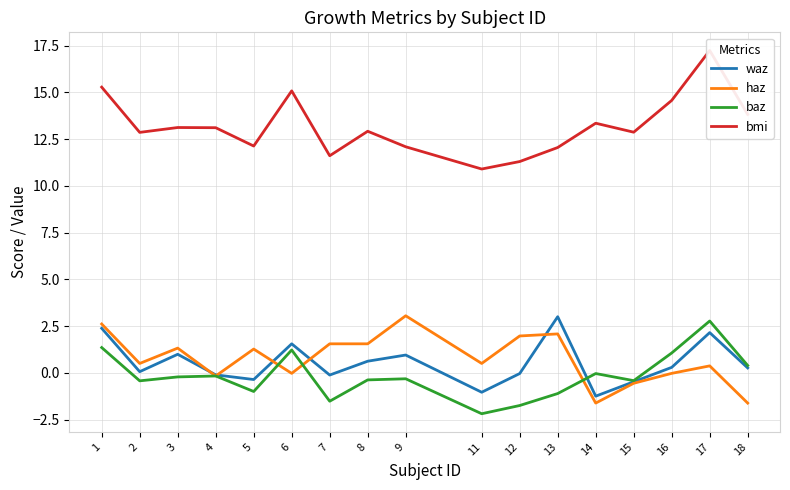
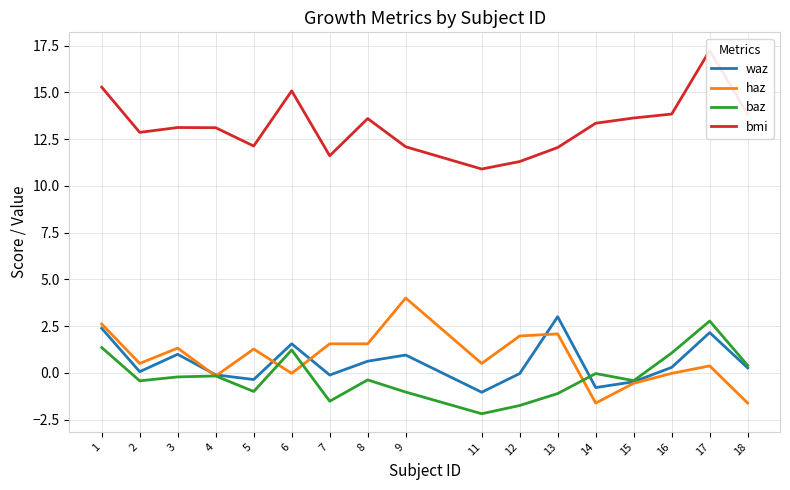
  {
    "waz": {
      "1": 2.4,
      "2": 0.1,
      "3": 1.0,
      "5": -0.4,
      "6": 1.6,
      "7": -0.1,
      "8": 0.6,
      "9": 1.0,
      "11": -1.0,
      "12": 0.0,
      "13": 3.0,
-     "14": -1.3,
+     "14": -0.8,
      "16": 0.3,
      "17": 2.2
    },
    "haz": {
      "1": 2.6,
      "2": 0.5,
      "3": 1.3,
      "5": 1.3,
      "6": 0.0,
      "7": 1.6,
      "8": 1.6,
-     "9": 3.1,
+     "9": 4.0,
      "11": 0.5,
      "12": 2.0,
      "13": 2.1,
      "14": -1.6,
      "16": 0.0,
      "17": 0.4,
      "18": -1.6
    },
    "baz": {
      "1": 1.4,
      "2": -0.4,
      "3": -0.2,
      "5": -1.0,
      "6": 1.2,
      "7": -1.5,
      "8": -0.4,
-     "9": -0.3,
+     "9": -1.0,
      "11": -2.2,
      "12": -1.8,
      "13": -1.1,
      "14": 0.0,
      "16": 1.1,
      "17": 2.8
    },
    "bmi": {
      "1": 15.3,
      "2": 12.9,
      "3": 13.1,
      "4": 13.1,
      "5": 12.1,
      "6": 15.1,
      "7": 11.6,
-     "8": 12.9,
+     "8": 13.6,
      "9": 12.1,
      "11": 10.9,
      "12": 11.3,
      "13": 12.1,
      "14": 13.4,
-     "15": 12.9,
-     "16": 14.6
+     "15": 13.6,
+     "16": 13.8
    }
  }
